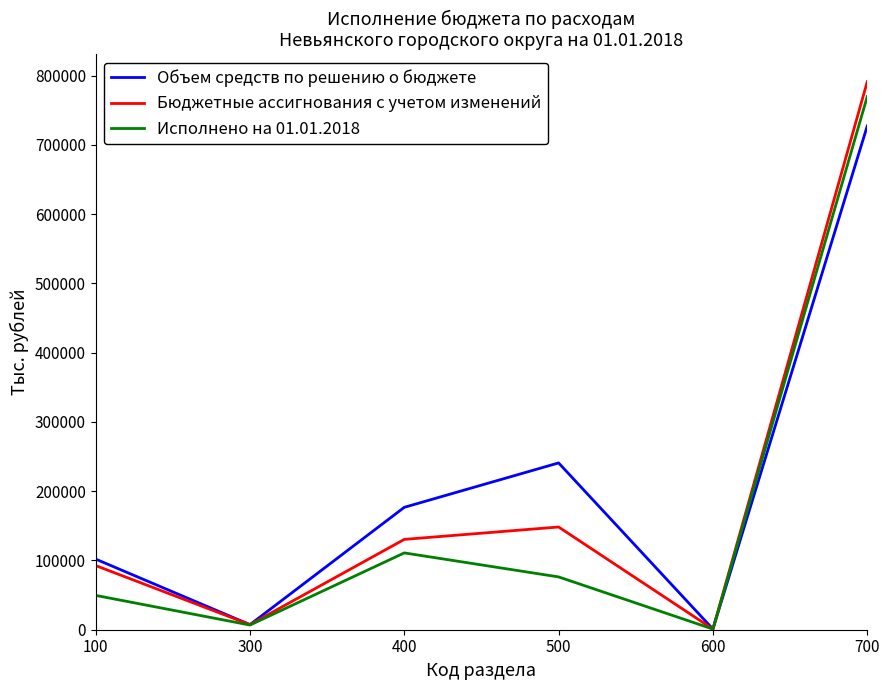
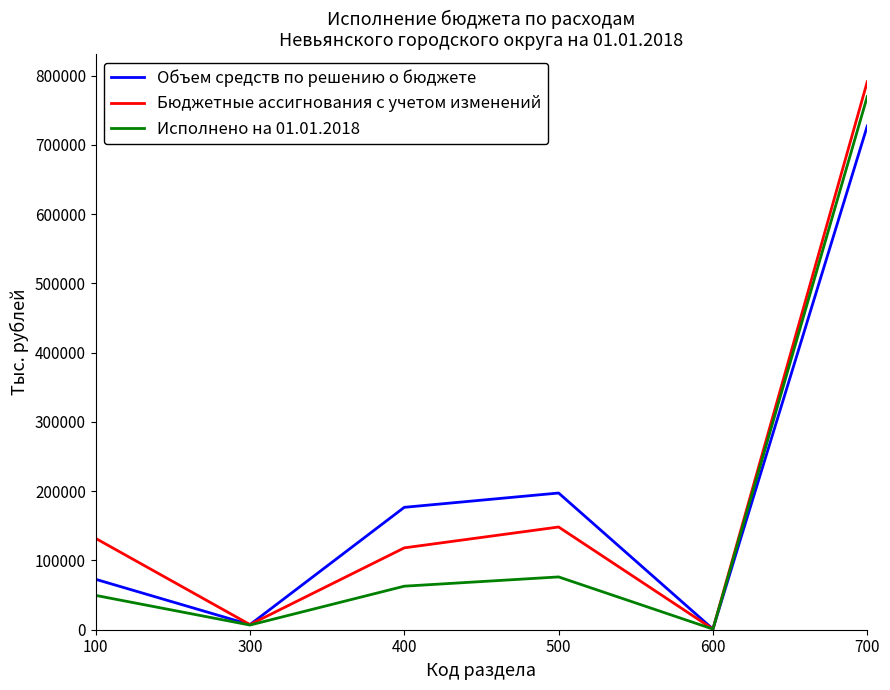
  {
    "Объем средств по решению о бюджете": {
-     "100": 100000,
+     "100": 70000,
      "400": 180000,
-     "500": 240000,
+     "500": 200000,
      "700": 730000
    },
    "Бюджетные ассигнования с учетом изменений": {
-     "100": 90000,
-     "400": 130000,
+     "100": 130000,
+     "400": 120000,
      "500": 150000,
      "700": 790000
    },
    "Исполнено на 01.01.2018": {
      "100": 50000,
-     "400": 110000,
+     "400": 60000,
      "500": 80000,
      "700": 770000
    }
  }
